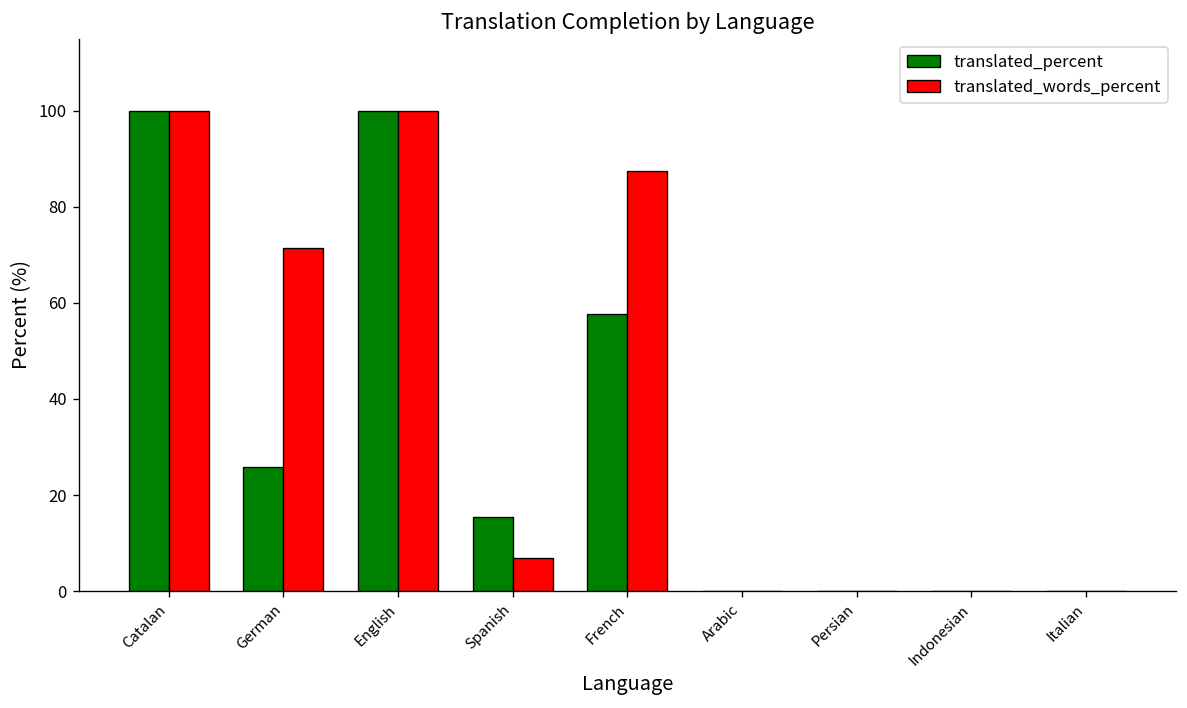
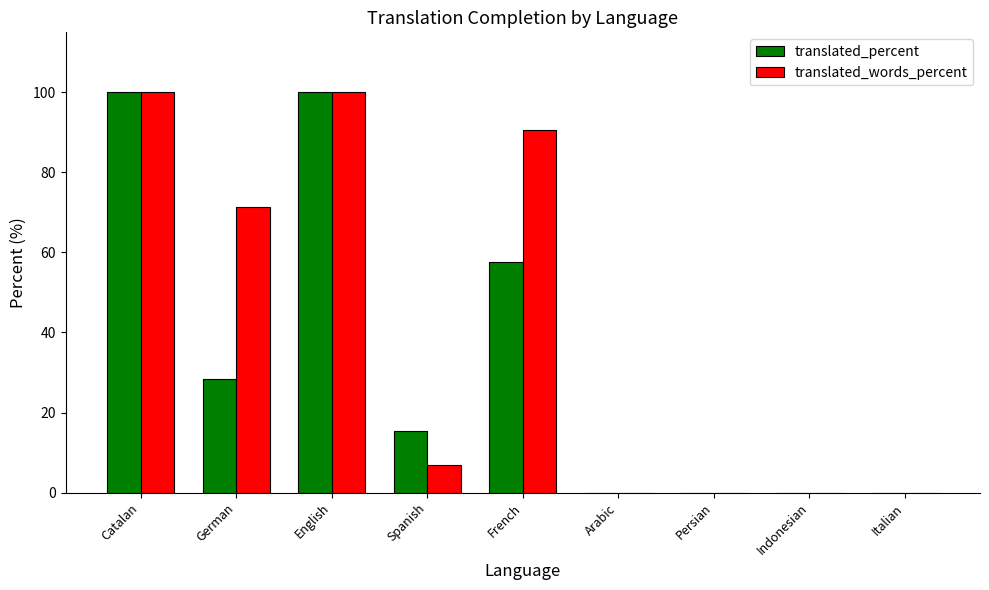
  {
    "translated_percent": {
      "Catalan": 100,
-     "German": 26,
+     "German": 29,
      "English": 100,
      "Spanish": 15,
      "French": 58,
      "Arabic": 0,
      "Persian": 0,
      "Indonesian": 0,
      "Italian": 0
    },
    "translated_words_percent": {
      "Catalan": 100,
      "German": 71,
      "English": 100,
      "Spanish": 7,
-     "French": 88,
+     "French": 91,
      "Arabic": 0,
      "Persian": 0,
      "Indonesian": 0,
      "Italian": 0
    }
  }
